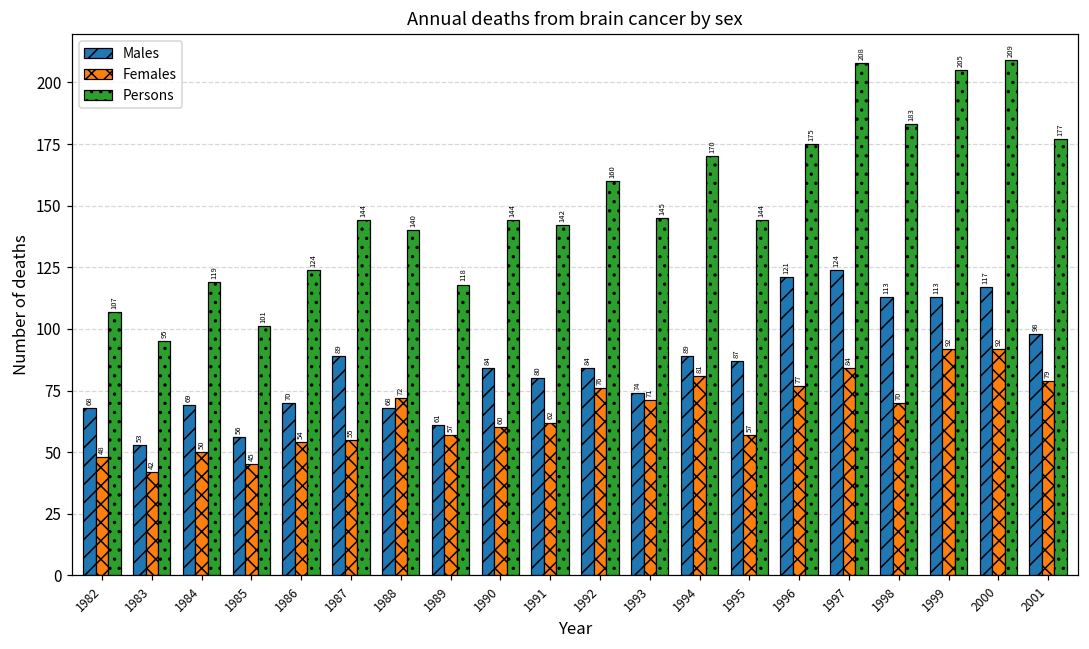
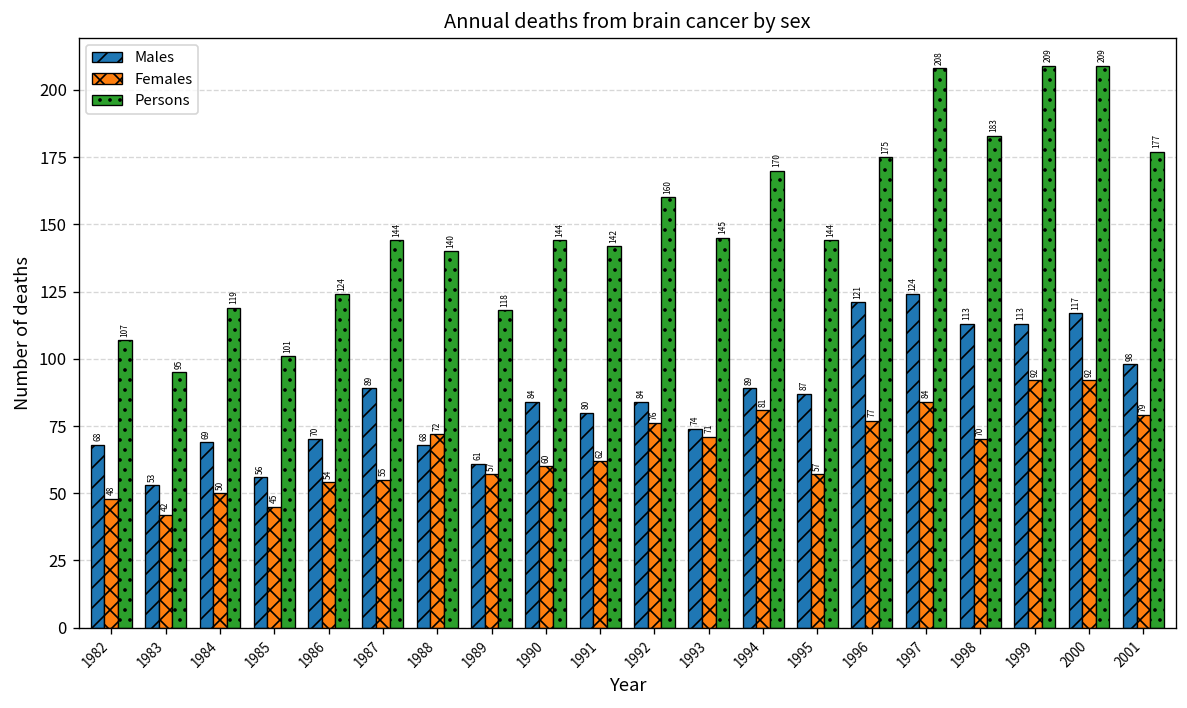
  {
    "Males": {
      "1982": 68,
      "1983": 53,
      "1984": 69,
      "1985": 56,
      "1986": 70,
      "1987": 89,
      "1988": 68,
      "1989": 61,
      "1990": 84,
      "1991": 80,
      "1992": 84,
      "1993": 74,
      "1994": 89,
      "1995": 87,
      "1996": 121,
      "1997": 124,
      "1998": 113,
      "1999": 113,
      "2000": 117,
      "2001": 98
    },
    "Females": {
      "1982": 48,
      "1983": 42,
      "1984": 50,
      "1985": 45,
      "1986": 54,
      "1987": 55,
      "1988": 72,
      "1989": 57,
      "1990": 60,
      "1991": 62,
      "1992": 76,
      "1993": 71,
      "1994": 81,
      "1995": 57,
      "1996": 77,
      "1997": 84,
      "1998": 70,
      "1999": 92,
      "2000": 92,
      "2001": 79
    },
    "Persons": {
      "1982": 107,
      "1983": 95,
      "1984": 119,
      "1985": 101,
      "1986": 124,
      "1987": 144,
      "1988": 140,
      "1989": 118,
      "1990": 144,
      "1991": 142,
      "1992": 160,
      "1993": 145,
      "1994": 170,
      "1995": 144,
      "1996": 175,
      "1997": 208,
      "1998": 183,
-     "1999": 205,
+     "1999": 209,
      "2000": 209,
      "2001": 177
    }
  }
